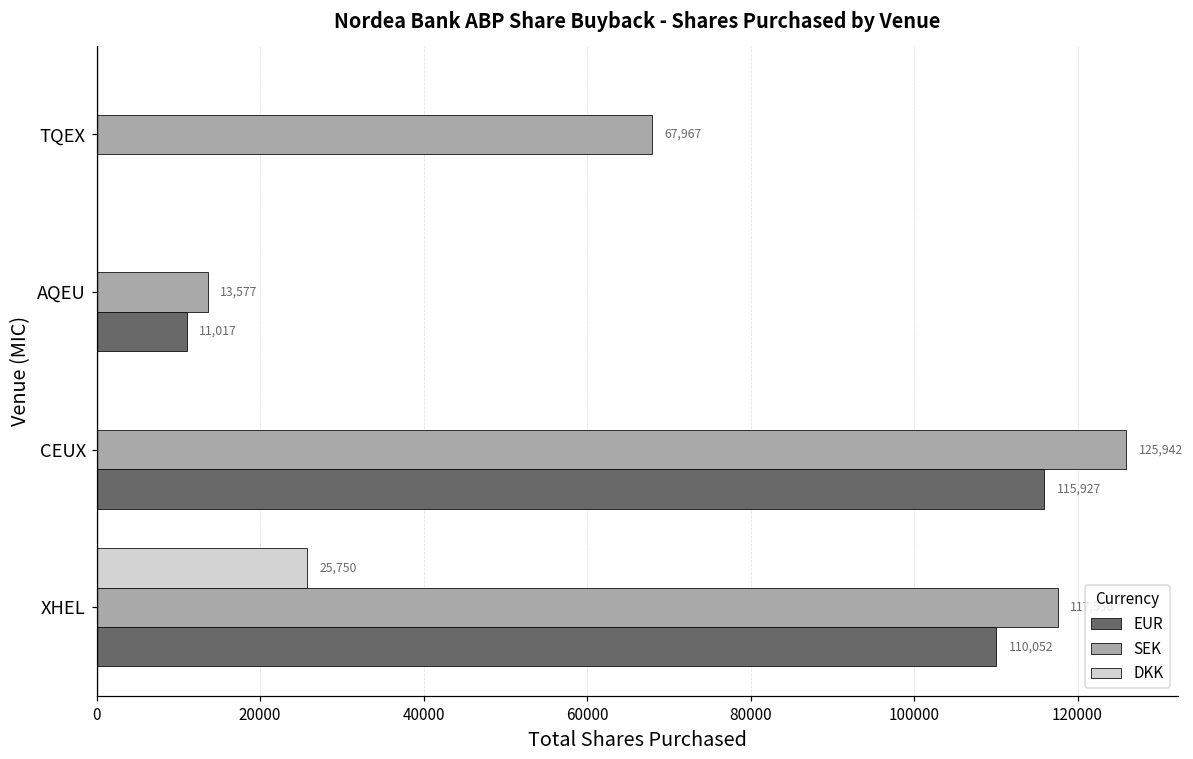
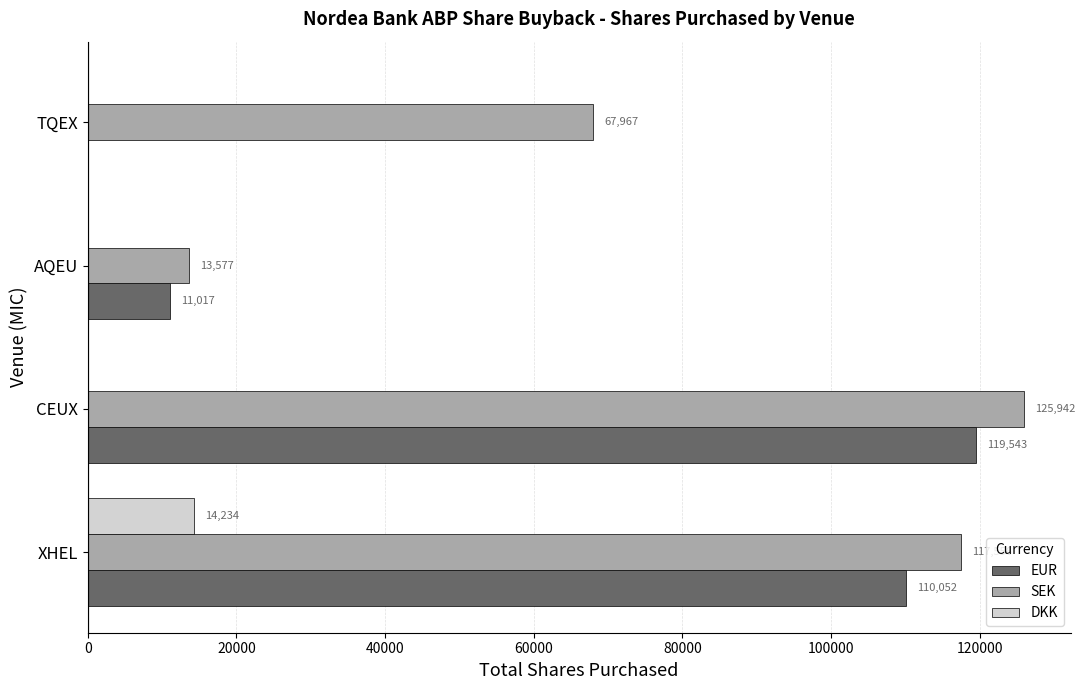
  {
    "EUR": {
      "AQEU": "11,017",
-     "CEUX": "115,927",
+     "CEUX": "119,543",
      "XHEL": "110,052"
    },
    "SEK": {
      "TQEX": "67,967",
      "AQEU": "13,577",
      "CEUX": "125,942"
    },
    "DKK": {
-     "XHEL": "25,750"
+     "XHEL": "14,234"
    }
  }
